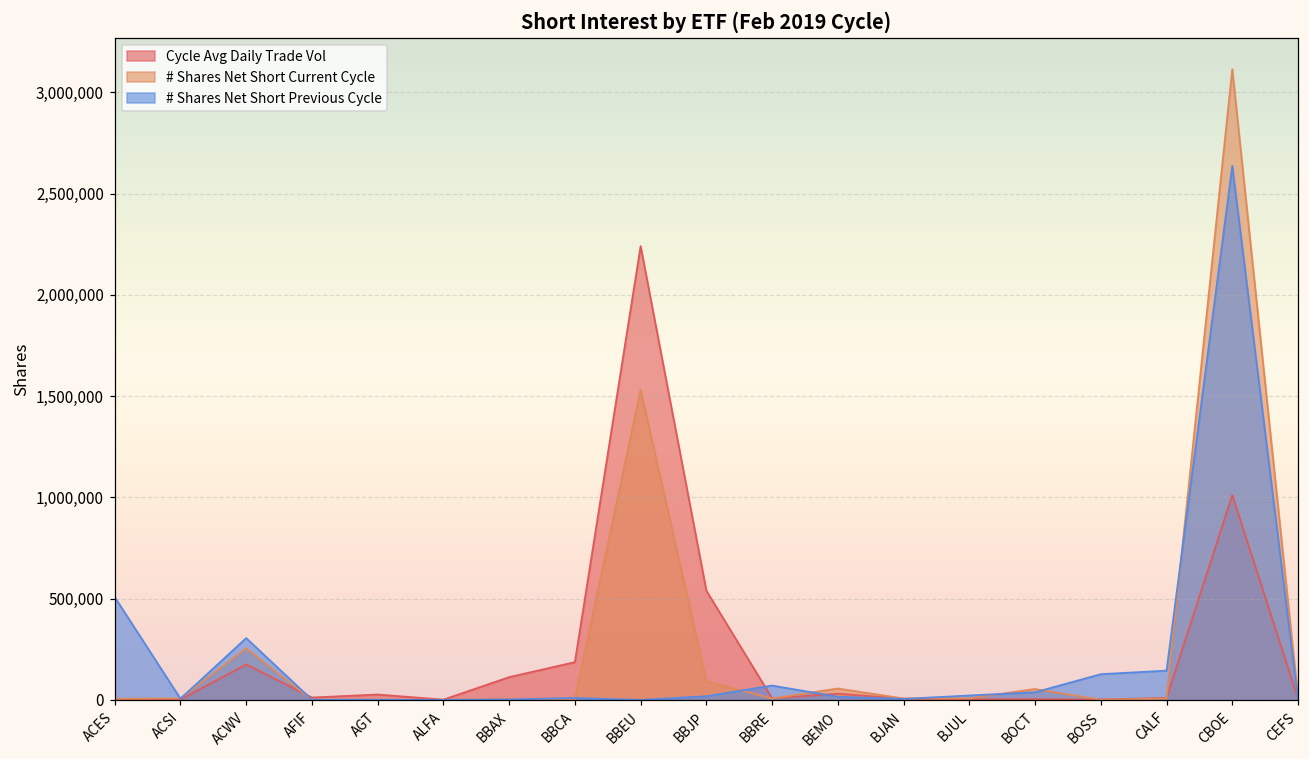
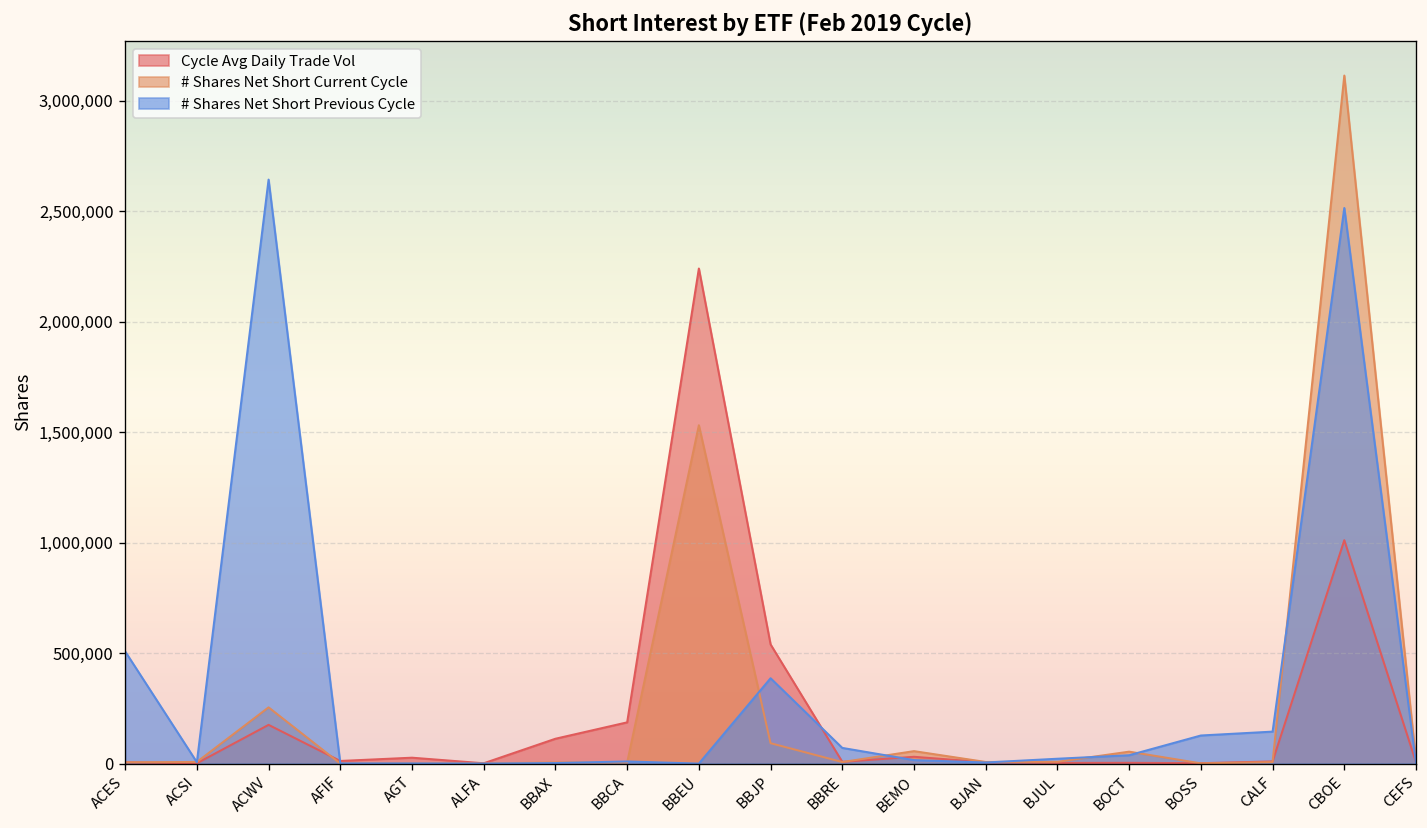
  {
    "# Shares Net Short Previous Cycle": {
      "ACES": "510,000",
-     "ACWV": "310,000",
+     "ACWV": "2,640,000",
      "BBEU": "0",
-     "BBJP": "20,000",
+     "BBJP": "390,000",
      "BBRE": "70,000",
      "BEMO": "20,000",
      "BOCT": "40,000",
      "BOSS": "130,000",
      "CALF": "140,000",
-     "CBOE": "2,640,000"
+     "CBOE": "2,510,000"
    }
  }
